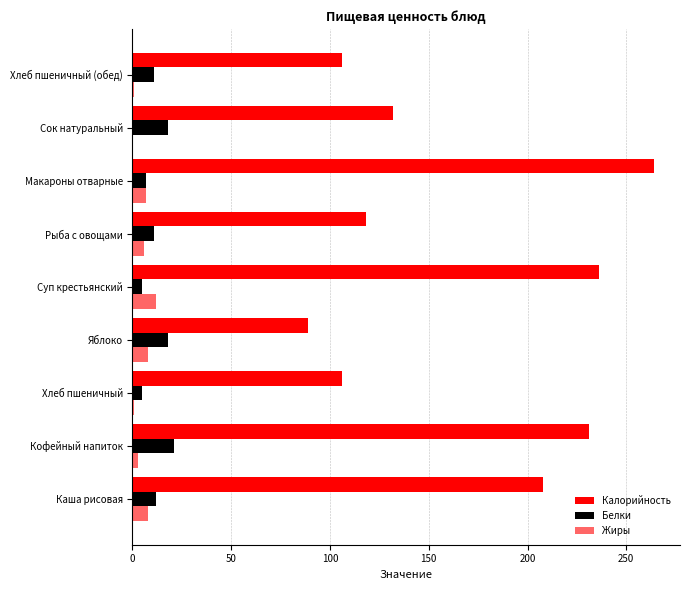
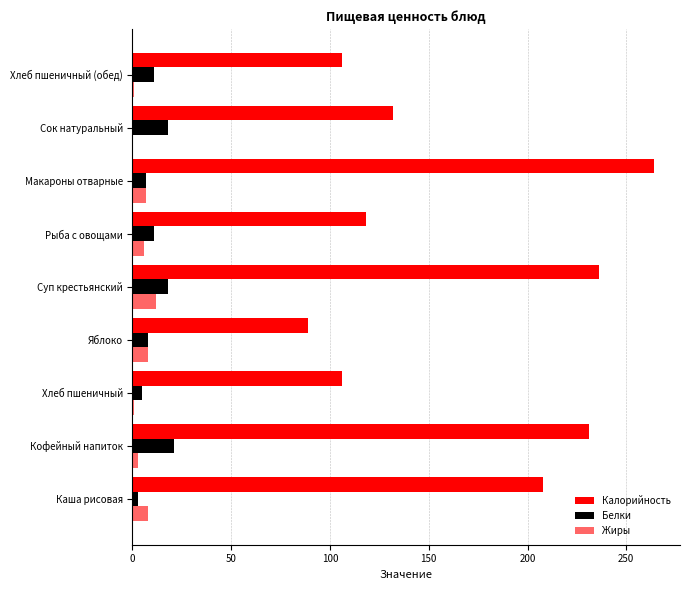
  {
    "Белки": {
      "Хлеб пшеничный (обед)": 11,
      "Сок натуральный": 18,
      "Макароны отварные": 7,
      "Рыба с овощами": 11,
-     "Суп крестьянский": 5,
-     "Яблоко": 18,
+     "Суп крестьянский": 18,
+     "Яблоко": 8,
      "Хлеб пшеничный": 5,
      "Кофейный напиток": 21,
-     "Каша рисовая": 12
+     "Каша рисовая": 3
    }
  }
